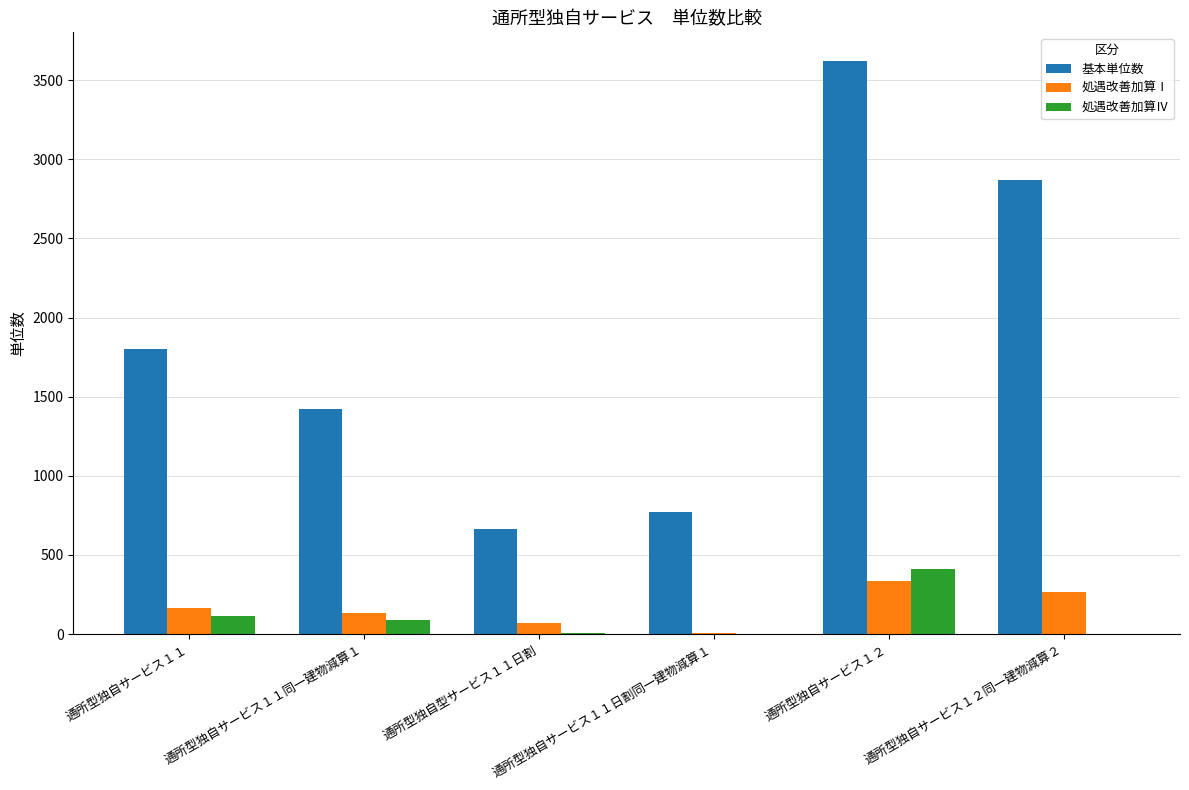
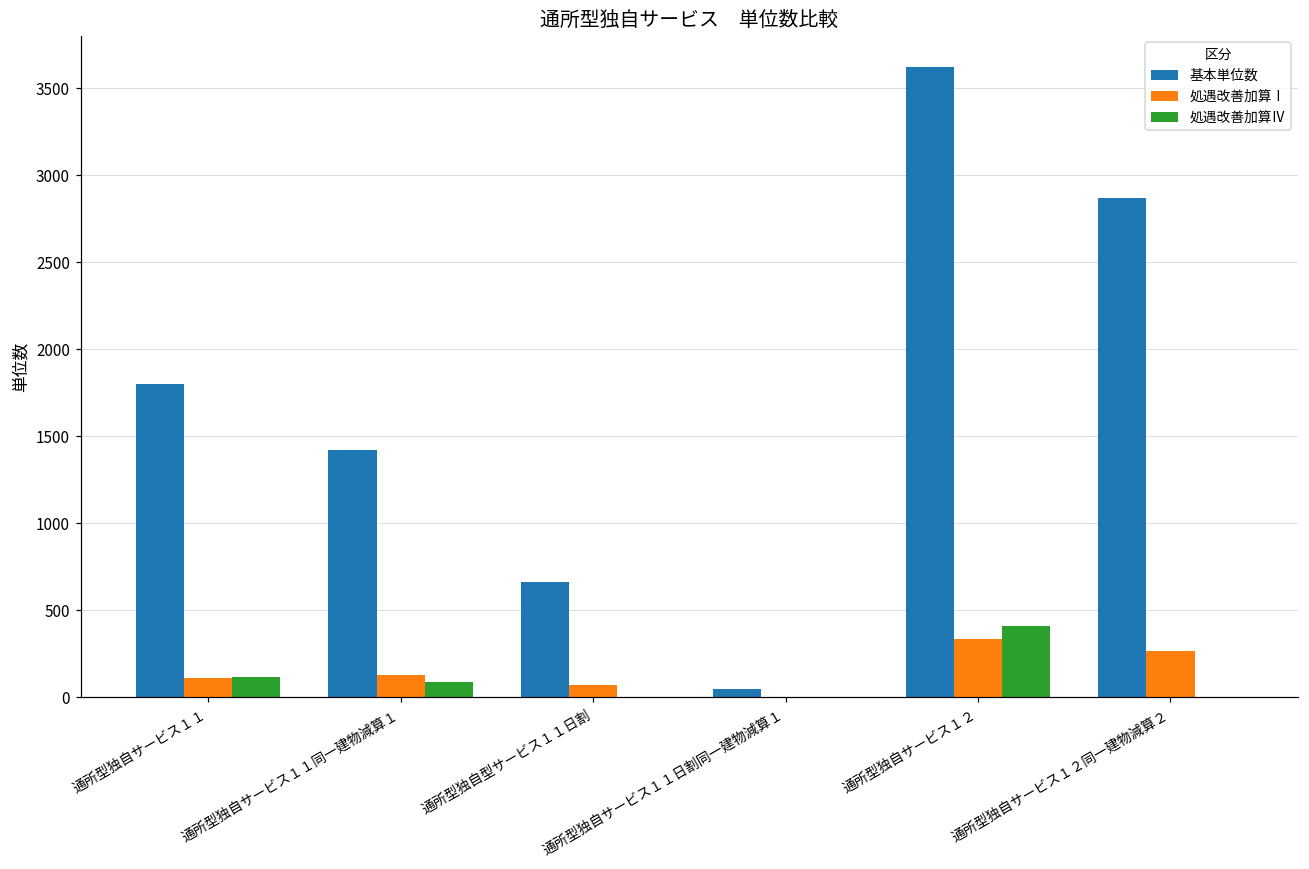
  {
    "基本単位数": {
      "通所型独自サービス１１": 1800,
      "通所型独自サービス１１同一建物減算１": 1420,
      "通所型独自型サービス１１日割": 660,
-     "通所型独自サービス１１日割同一建物減算１": 770,
+     "通所型独自サービス１１日割同一建物減算１": 50,
      "通所型独自サービス１２": 3620,
      "通所型独自サービス１２同一建物減算２": 2870
    },
    "処遇改善加算Ⅰ": {
-     "通所型独自サービス１１": 170,
+     "通所型独自サービス１１": 110,
      "通所型独自サービス１１同一建物減算１": 130,
      "通所型独自型サービス１１日割": 70,
      "通所型独自サービス１２": 330,
      "通所型独自サービス１２同一建物減算２": 260
    },
    "処遇改善加算Ⅳ": {
      "通所型独自サービス１１": 120,
      "通所型独自サービス１１同一建物減算１": 90,
      "通所型独自サービス１２": 410,
      "通所型独自サービス１２同一建物減算２": 0
    }
  }
